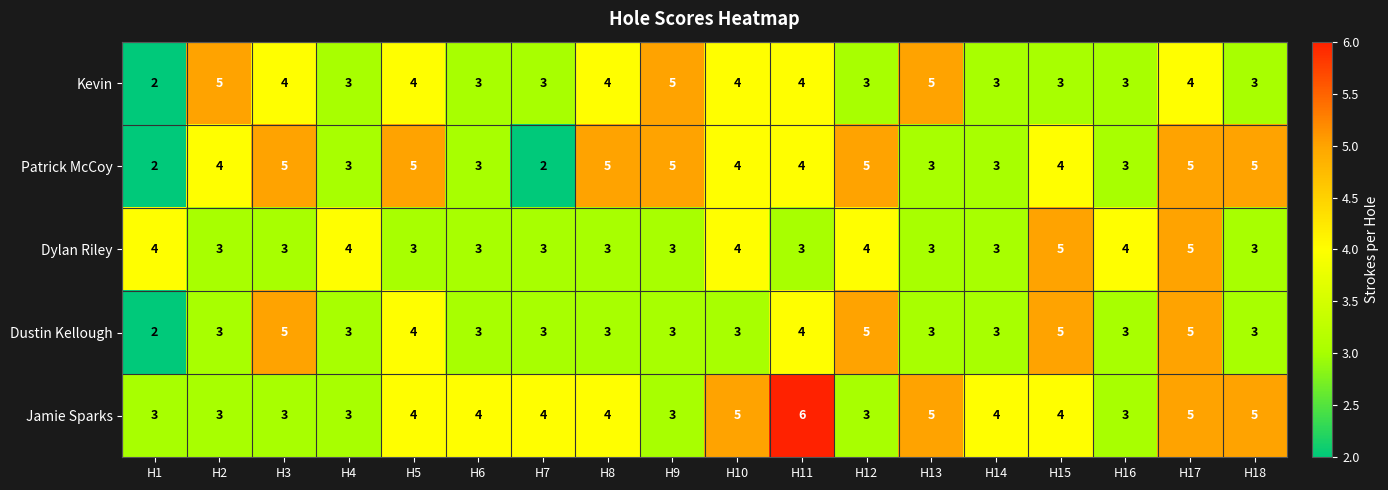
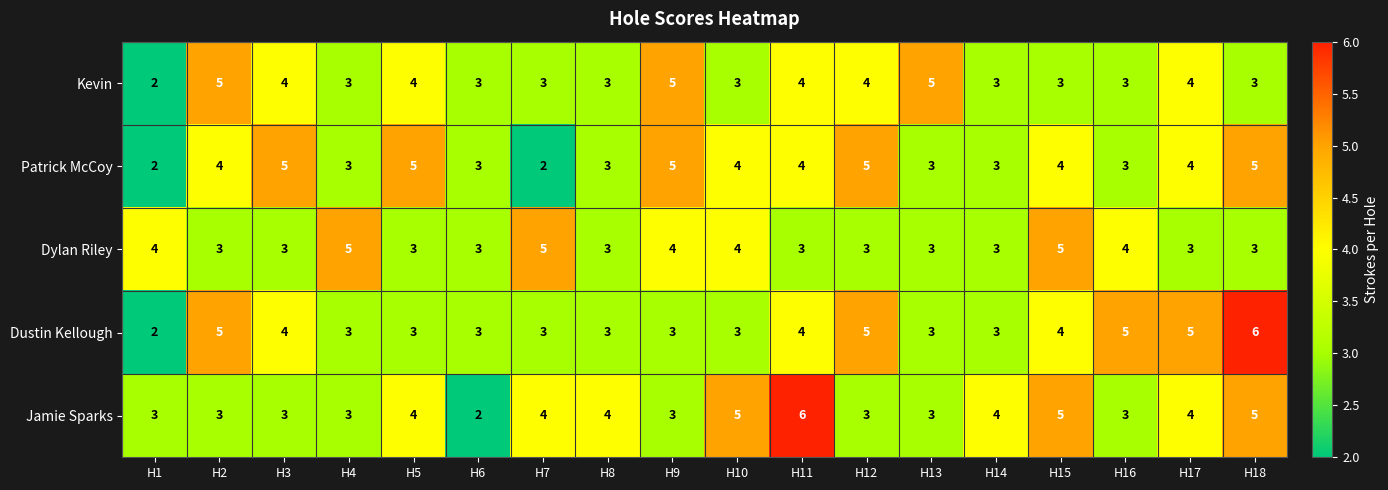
  {
    "Kevin": {
      "H1": 2,
      "H2": 5,
      "H3": 4,
      "H4": 3,
      "H5": 4,
      "H6": 3,
      "H7": 3,
-     "H8": 4,
+     "H8": 3,
      "H9": 5,
-     "H10": 4,
+     "H10": 3,
      "H11": 4,
-     "H12": 3,
+     "H12": 4,
      "H13": 5,
      "H14": 3,
      "H15": 3,
      "H16": 3,
      "H17": 4,
      "H18": 3
    },
    "Patrick McCoy": {
      "H1": 2,
      "H2": 4,
      "H3": 5,
      "H4": 3,
      "H5": 5,
      "H6": 3,
      "H7": 2,
-     "H8": 5,
+     "H8": 3,
      "H9": 5,
      "H10": 4,
      "H11": 4,
      "H12": 5,
      "H13": 3,
      "H14": 3,
      "H15": 4,
      "H16": 3,
-     "H17": 5,
+     "H17": 4,
      "H18": 5
    },
    "Dylan Riley": {
      "H1": 4,
      "H2": 3,
      "H3": 3,
-     "H4": 4,
+     "H4": 5,
      "H5": 3,
      "H6": 3,
-     "H7": 3,
+     "H7": 5,
      "H8": 3,
-     "H9": 3,
+     "H9": 4,
      "H10": 4,
      "H11": 3,
-     "H12": 4,
+     "H12": 3,
      "H13": 3,
      "H14": 3,
      "H15": 5,
      "H16": 4,
-     "H17": 5,
+     "H17": 3,
      "H18": 3
    },
    "Dustin Kellough": {
      "H1": 2,
-     "H2": 3,
-     "H3": 5,
+     "H2": 5,
+     "H3": 4,
      "H4": 3,
-     "H5": 4,
+     "H5": 3,
      "H6": 3,
      "H7": 3,
      "H8": 3,
      "H9": 3,
      "H10": 3,
      "H11": 4,
      "H12": 5,
      "H13": 3,
      "H14": 3,
-     "H15": 5,
-     "H16": 3,
+     "H15": 4,
+     "H16": 5,
      "H17": 5,
-     "H18": 3
+     "H18": 6
    },
    "Jamie Sparks": {
      "H1": 3,
      "H2": 3,
      "H3": 3,
      "H4": 3,
      "H5": 4,
-     "H6": 4,
+     "H6": 2,
      "H7": 4,
      "H8": 4,
      "H9": 3,
      "H10": 5,
      "H11": 6,
      "H12": 3,
-     "H13": 5,
+     "H13": 3,
      "H14": 4,
-     "H15": 4,
+     "H15": 5,
      "H16": 3,
-     "H17": 5,
+     "H17": 4,
      "H18": 5
    }
  }
